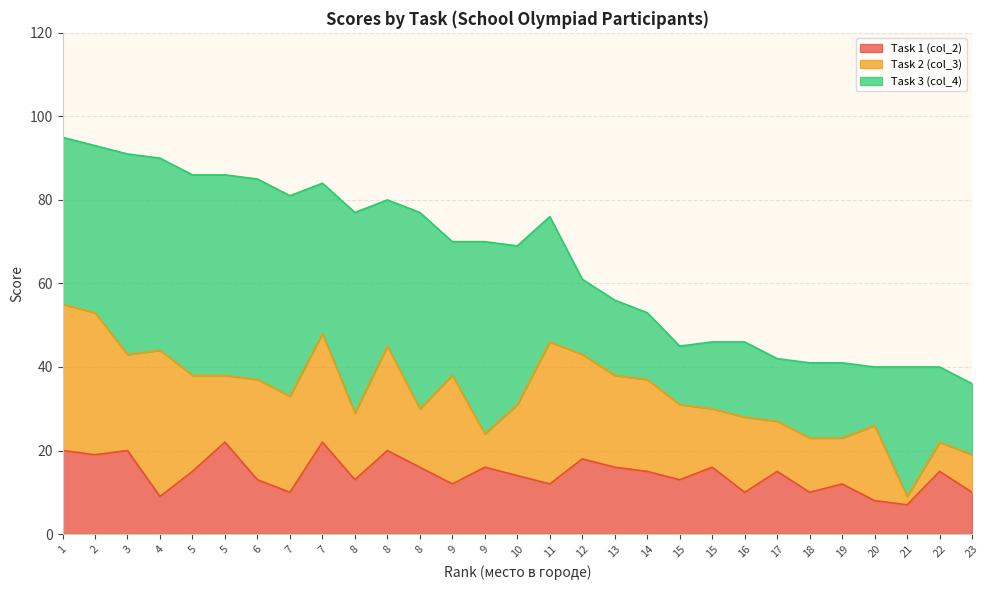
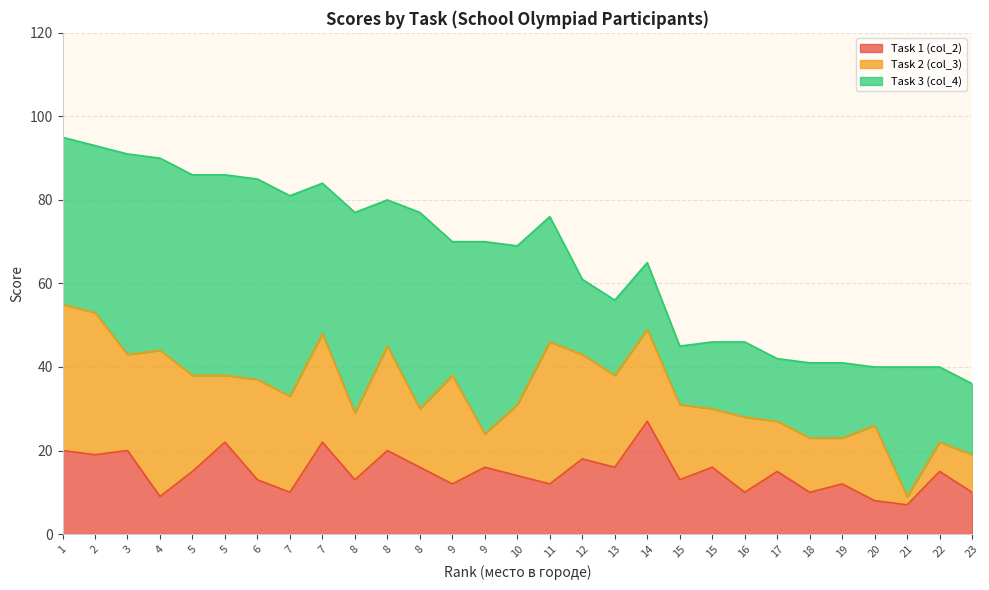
  {
    "Task 1 (col_2)": {
      "1": 20,
      "2": 19,
      "3": 20,
      "4": 9,
      "6": 13,
      "10": 14,
      "11": 12,
      "12": 18,
      "13": 16,
-     "14": 15,
+     "14": 27,
      "16": 10,
      "17": 15,
      "18": 10,
      "19": 12,
      "20": 8,
      "21": 7,
      "22": 15,
      "23": 10
    },
    "Task 2 (col_3)": {
      "1": 35,
      "2": 34,
      "3": 23,
      "4": 35,
      "6": 24,
      "10": 17,
      "11": 34,
      "12": 25,
      "13": 22,
      "14": 22,
      "16": 18,
      "17": 12,
      "18": 13,
      "19": 11,
      "20": 18,
      "21": 2,
      "22": 7,
      "23": 9
    },
    "Task 3 (col_4)": {
      "1": 40,
      "2": 40,
      "3": 48,
      "4": 46,
      "6": 48,
      "10": 38,
      "11": 30,
      "12": 18,
      "13": 18,
      "14": 16,
      "16": 18,
      "17": 15,
      "18": 18,
      "19": 18,
      "20": 14,
      "21": 31,
      "22": 18,
      "23": 17
    }
  }
